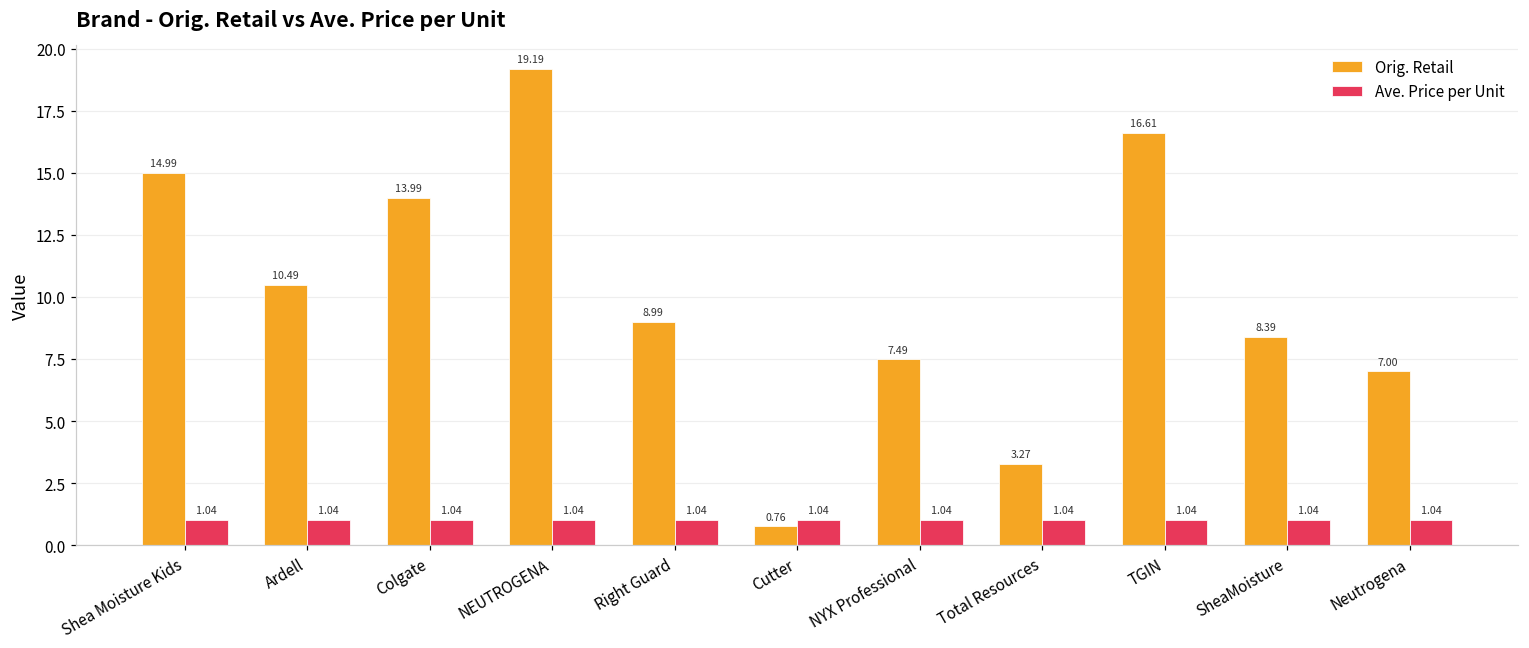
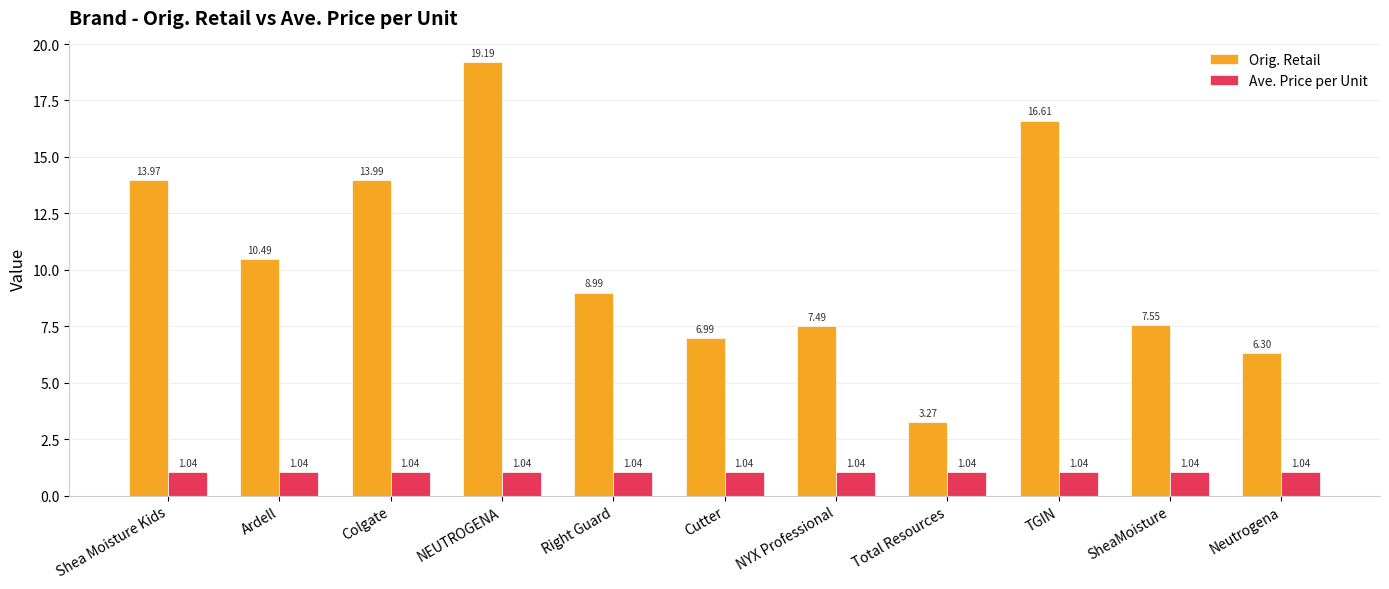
  {
    "Orig. Retail": {
-     "Shea Moisture Kids": 14.99,
+     "Shea Moisture Kids": 13.97,
      "Ardell": 10.49,
      "Colgate": 13.99,
      "NEUTROGENA": 19.19,
      "Right Guard": 8.99,
-     "Cutter": 0.76,
+     "Cutter": 6.99,
      "NYX Professional": 7.49,
      "Total Resources": 3.27,
      "TGIN": 16.61,
-     "SheaMoisture": 8.39,
-     "Neutrogena": 7.00
+     "SheaMoisture": 7.55,
+     "Neutrogena": 6.30
    },
    "Ave. Price per Unit": {
      "Shea Moisture Kids": 1.04,
      "Ardell": 1.04,
      "Colgate": 1.04,
      "NEUTROGENA": 1.04,
      "Right Guard": 1.04,
      "Cutter": 1.04,
      "NYX Professional": 1.04,
      "Total Resources": 1.04,
      "TGIN": 1.04,
      "SheaMoisture": 1.04,
      "Neutrogena": 1.04
    }
  }
